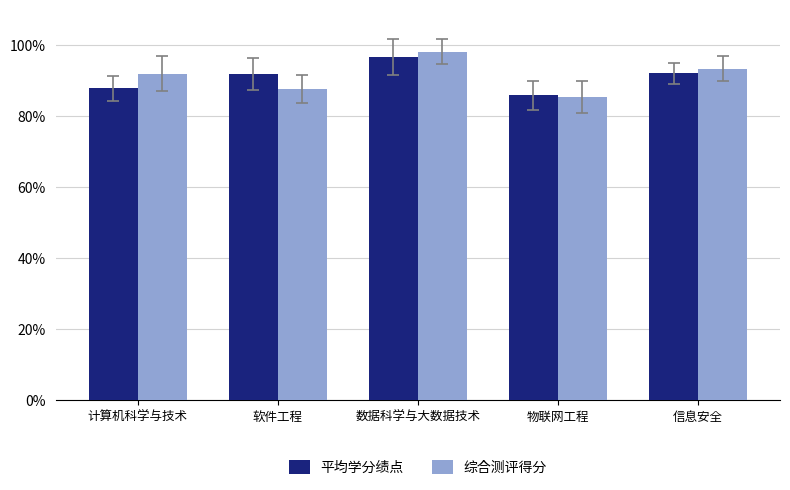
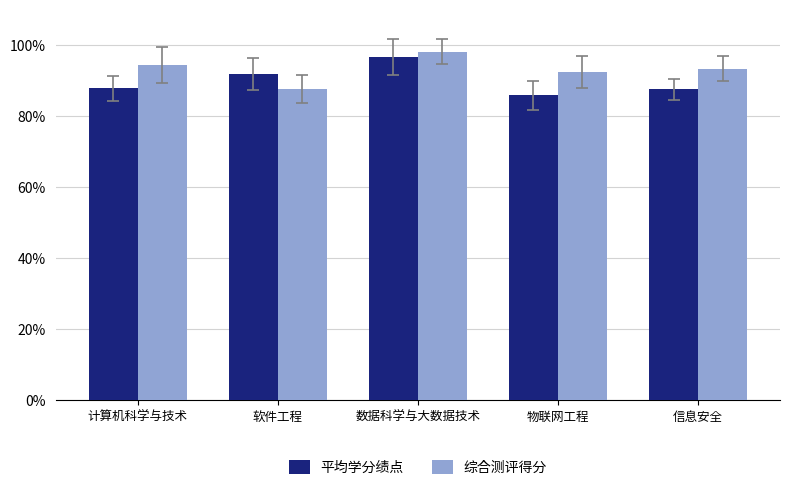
  {
    "平均学分绩点": {
      "计算机科学与技术": "88%",
      "软件工程": "92%",
      "数据科学与大数据技术": "97%",
      "物联网工程": "86%",
-     "信息安全": "92%"
+     "信息安全": "88%"
    },
    "综合测评得分": {
-     "计算机科学与技术": "92%",
+     "计算机科学与技术": "94%",
      "软件工程": "88%",
      "数据科学与大数据技术": "98%",
-     "物联网工程": "85%",
+     "物联网工程": "92%",
      "信息安全": "93%"
    }
  }
